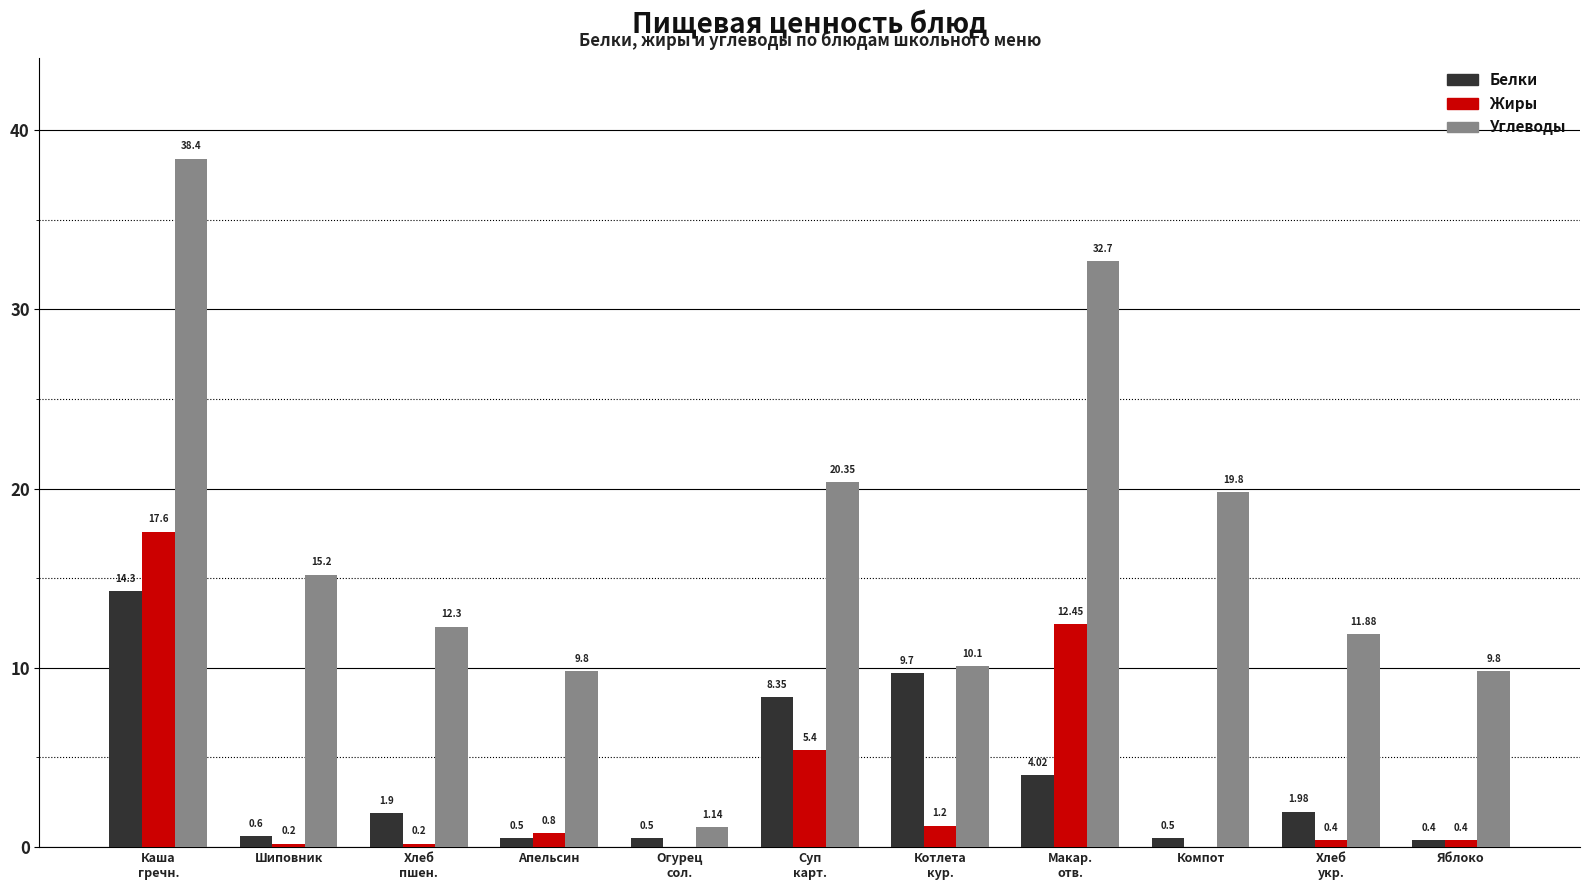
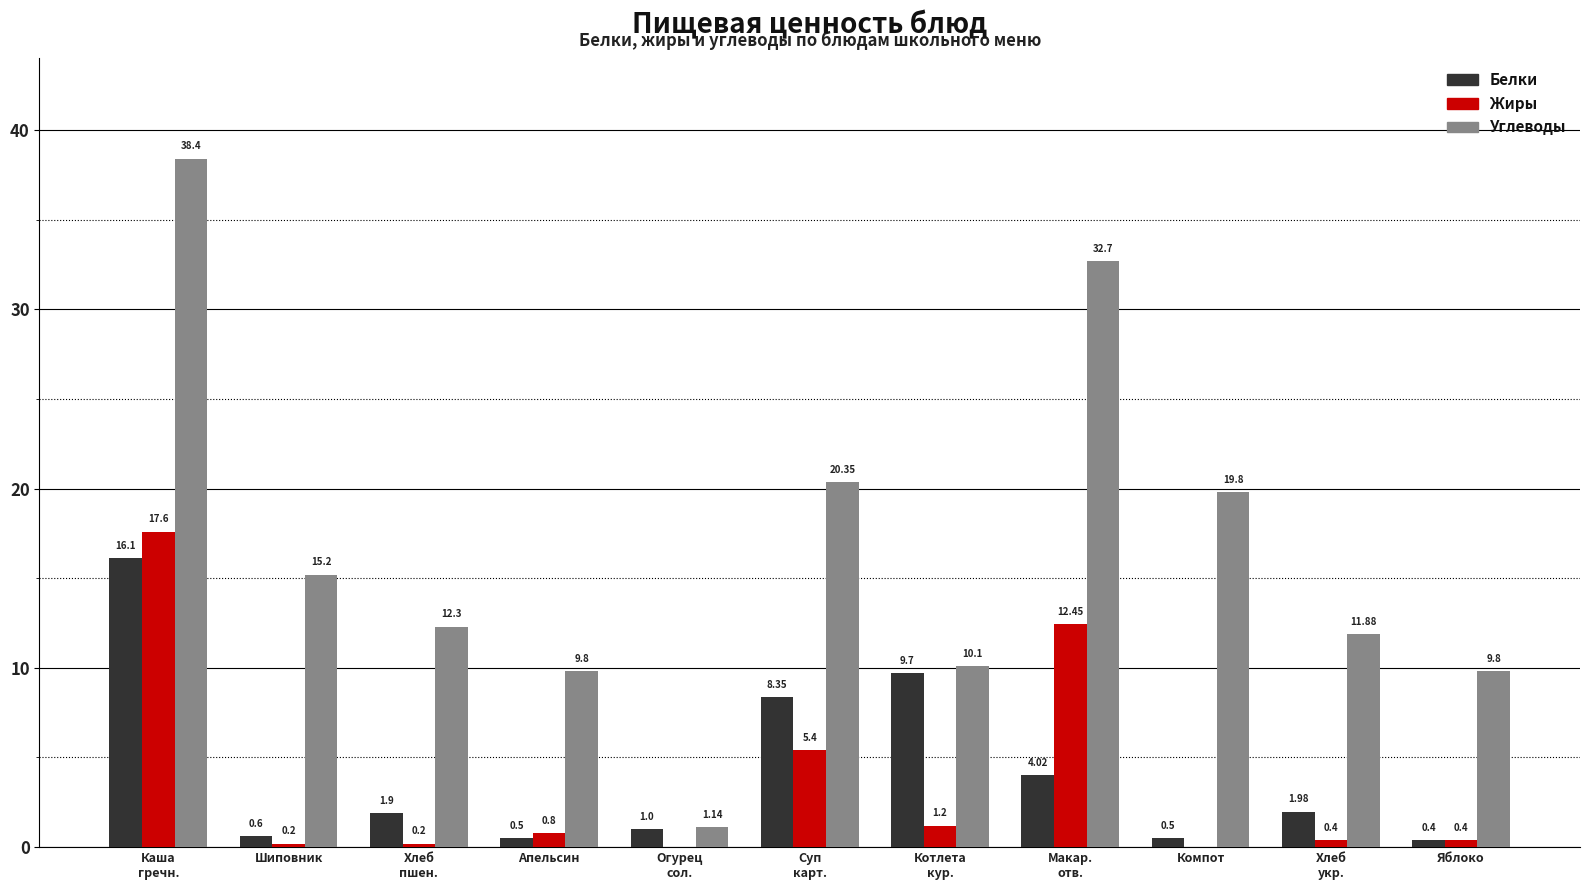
  {
    "Белки": {
-     "Каша гречн.": 14.3,
+     "Каша гречн.": 16.1,
      "Шиповник": 0.6,
      "Хлеб пшен.": 1.9,
      "Апельсин": 0.5,
-     "Огурец сол.": 0.5,
+     "Огурец сол.": 1.0,
      "Суп карт.": 8.35,
      "Котлета кур.": 9.7,
      "Макар. отв.": 4.02,
      "Компот": 0.5,
      "Хлеб укр.": 1.98,
      "Яблоко": 0.4
    },
    "Жиры": {
      "Каша гречн.": 17.6,
      "Шиповник": 0.2,
      "Хлеб пшен.": 0.2,
      "Апельсин": 0.8,
      "Суп карт.": 5.4,
      "Котлета кур.": 1.2,
      "Макар. отв.": 12.45,
      "Хлеб укр.": 0.4,
      "Яблоко": 0.4
    },
    "Углеводы": {
      "Каша гречн.": 38.4,
      "Шиповник": 15.2,
      "Хлеб пшен.": 12.3,
      "Апельсин": 9.8,
      "Огурец сол.": 1.14,
      "Суп карт.": 20.35,
      "Котлета кур.": 10.1,
      "Макар. отв.": 32.7,
      "Компот": 19.8,
      "Хлеб укр.": 11.88,
      "Яблоко": 9.8
    }
  }
